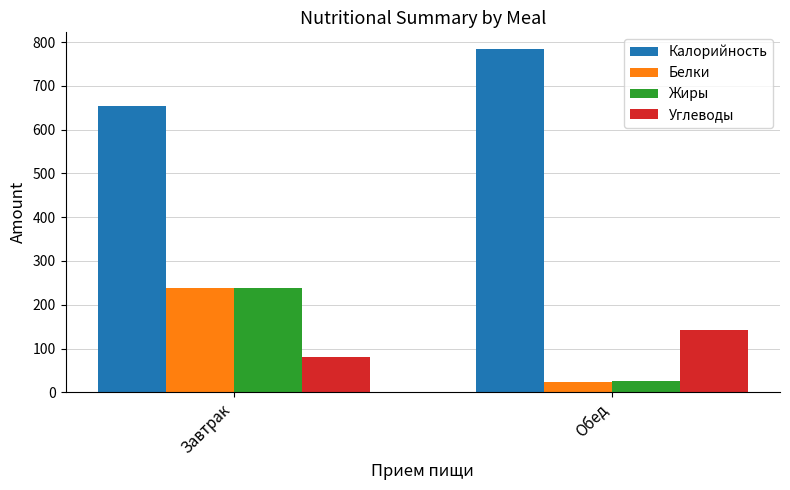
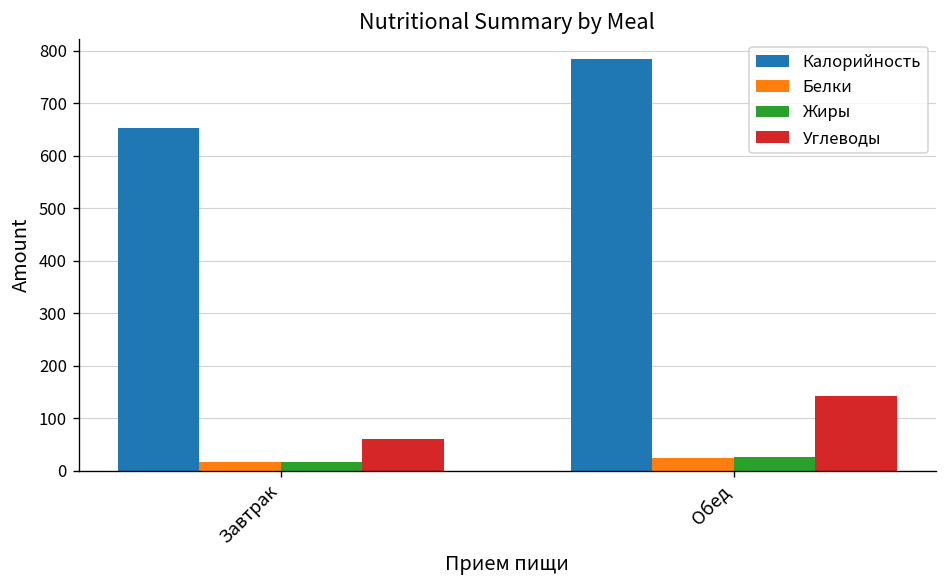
  {
    "Калорийность": {
      "Завтрак": 650,
      "Обед": 780
    },
    "Белки": {
-     "Завтрак": 240,
+     "Завтрак": 20,
      "Обед": 20
    },
    "Жиры": {
-     "Завтрак": 240,
+     "Завтрак": 20,
      "Обед": 30
    },
    "Углеводы": {
-     "Завтрак": 80,
+     "Завтрак": 60,
      "Обед": 140
    }
  }
